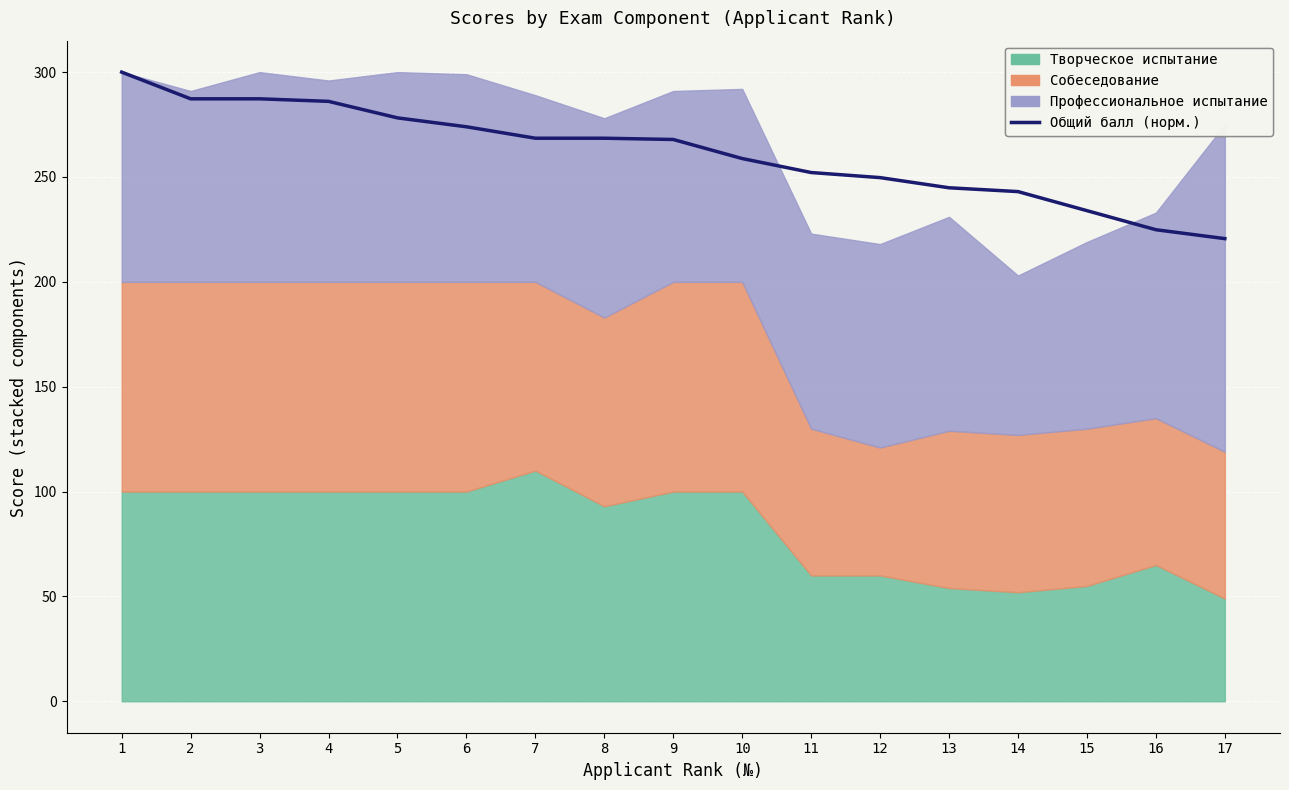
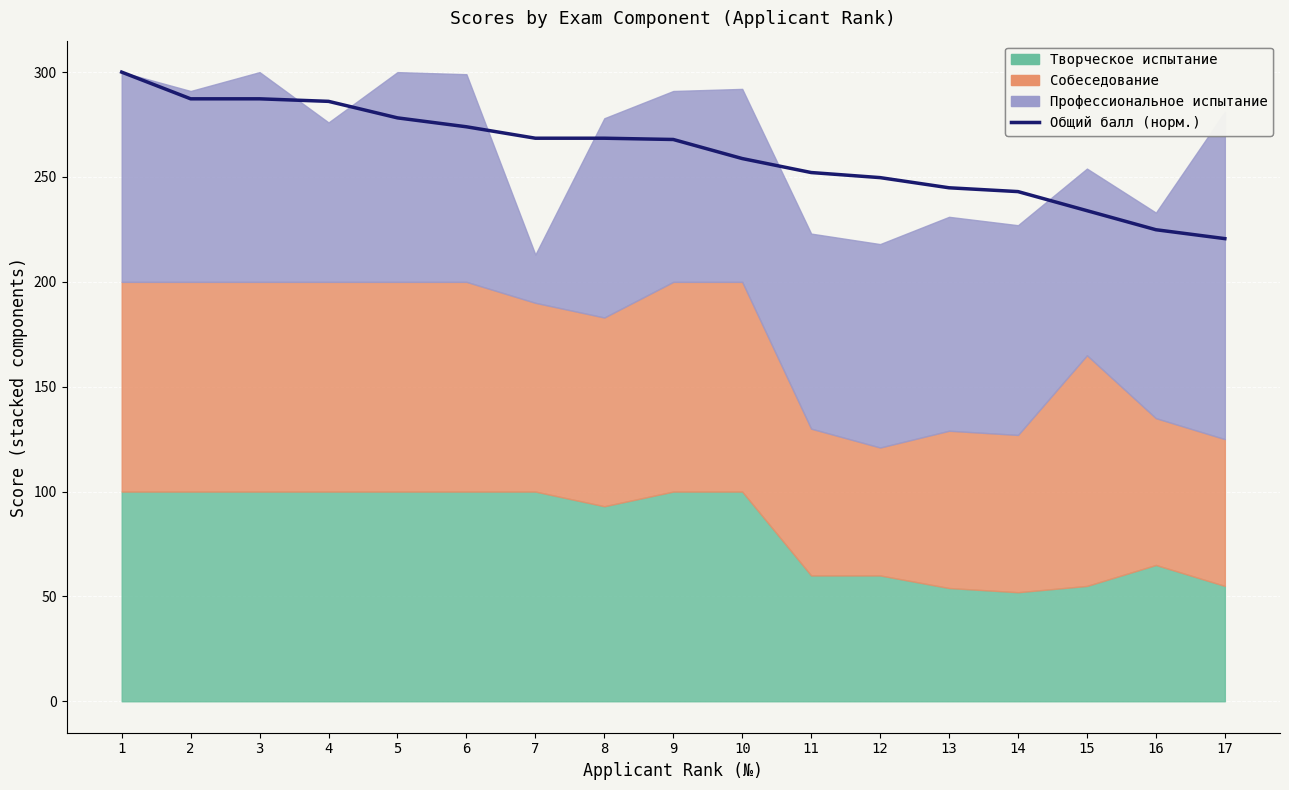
  {
    "Творческое испытание": {
      "1": 100,
      "2": 100,
      "3": 100,
      "4": 100,
      "5": 100,
      "6": 100,
-     "7": 110,
+     "7": 100,
      "8": 93,
      "9": 100,
      "10": 100,
      "11": 60,
      "12": 60,
      "13": 54,
      "14": 52,
      "15": 55,
      "16": 65,
-     "17": 49
+     "17": 55
    },
    "Общий балл (норм.)": {
      "2": 287,
      "3": 287,
      "4": 286,
      "5": 278,
      "6": 274,
      "7": 268,
      "8": 268,
      "9": 268,
      "10": 259,
      "11": 252,
      "12": 250,
      "13": 245,
      "14": 243,
      "15": 234,
      "16": 225,
      "17": 221
    },
    "Собеседование": {
      "1": 100,
      "2": 100,
      "3": 100,
      "4": 100,
      "5": 100,
      "6": 100,
      "7": 90,
      "8": 90,
      "9": 100,
      "10": 100,
      "11": 70,
      "12": 61,
      "13": 75,
      "14": 75,
-     "15": 75,
+     "15": 110,
      "16": 70,
      "17": 70
    },
    "Профессиональное испытание": {
      "2": 91,
      "3": 100,
-     "4": 96,
+     "4": 76,
      "5": 100,
      "6": 99,
-     "7": 89,
+     "7": 23,
      "8": 95,
      "9": 91,
      "10": 92,
      "11": 93,
      "12": 97,
      "13": 102,
-     "14": 76,
+     "14": 100,
      "15": 89,
      "16": 98
    }
  }
